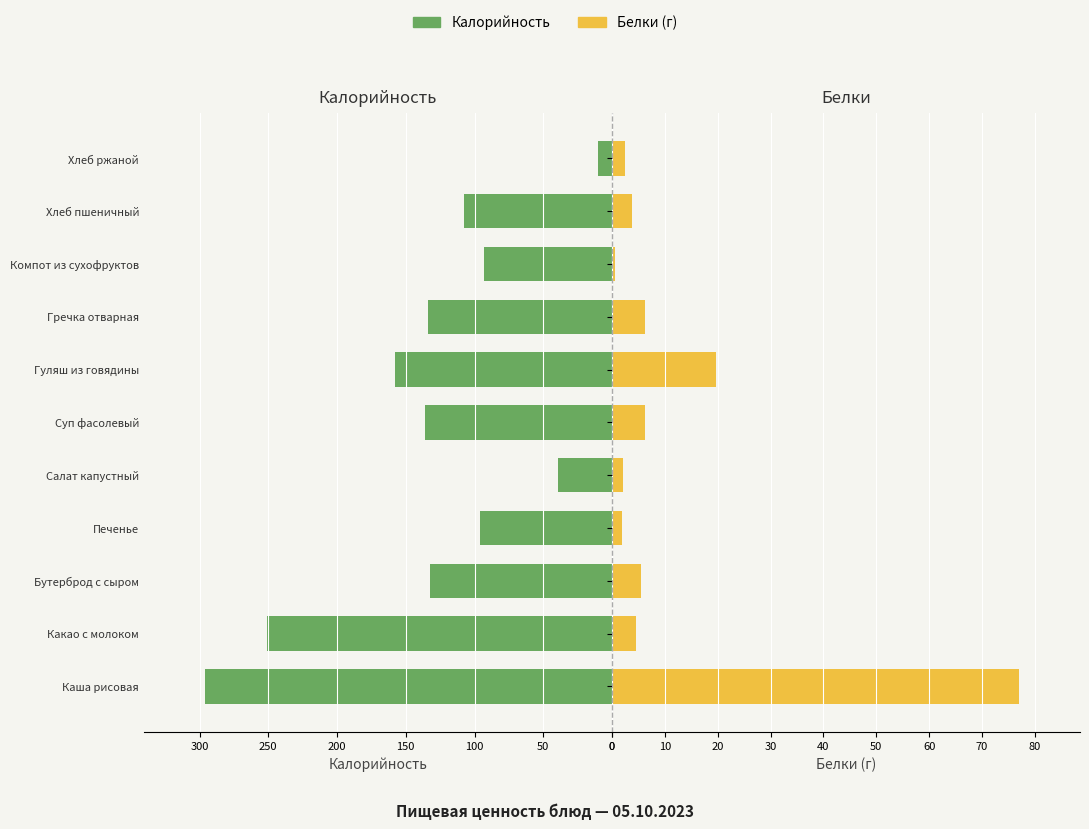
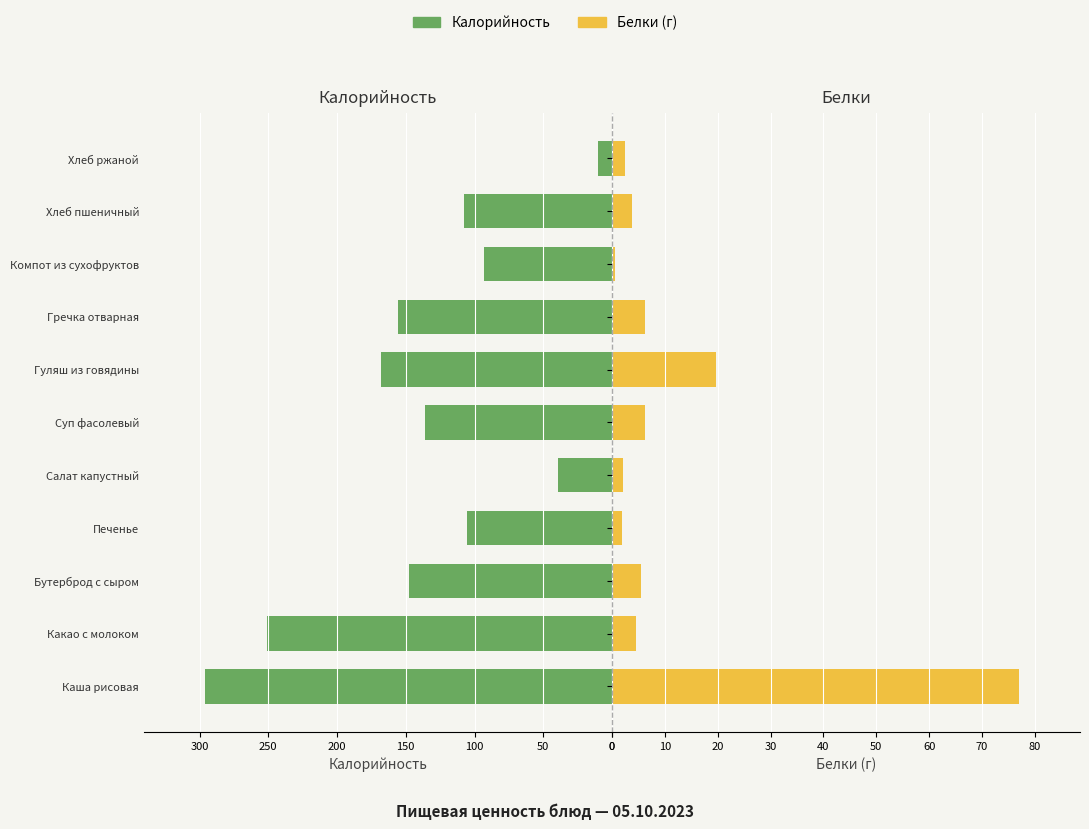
  {
    "Калорийность": {
      "Хлеб ржаной": 10,
      "Хлеб пшеничный": 108,
      "Компот из сухофруктов": 93,
-     "Гречка отварная": 134,
-     "Гуляш из говядины": 158,
+     "Гречка отварная": 155,
+     "Гуляш из говядины": 168,
      "Суп фасолевый": 136,
      "Салат капустный": 39,
-     "Печенье": 96,
-     "Бутерброд с сыром": 132,
+     "Печенье": 106,
+     "Бутерброд с сыром": 148,
      "Какао с молоком": 251,
      "Каша рисовая": 296
    }
  }
